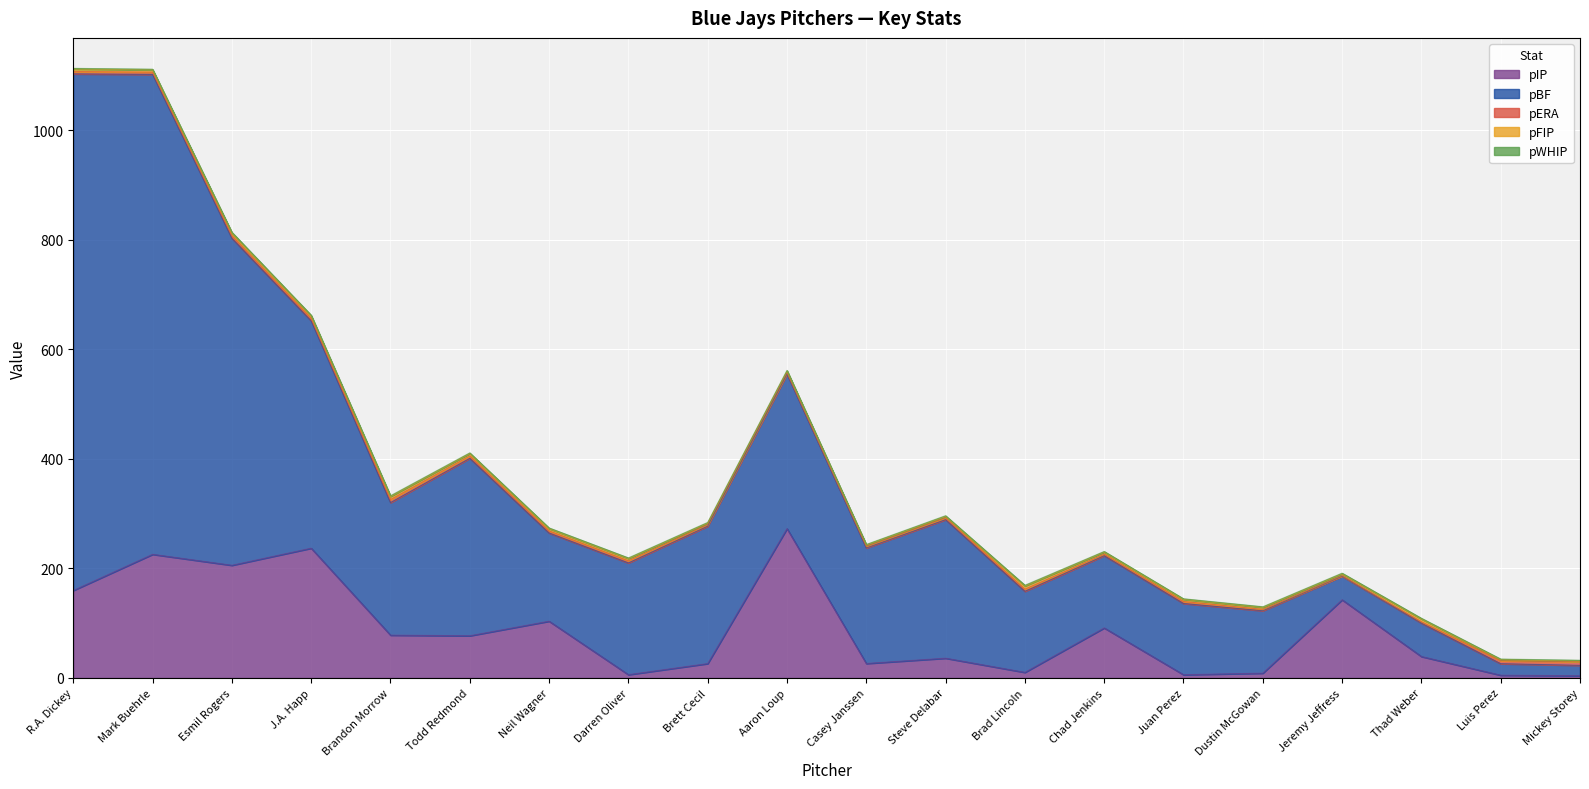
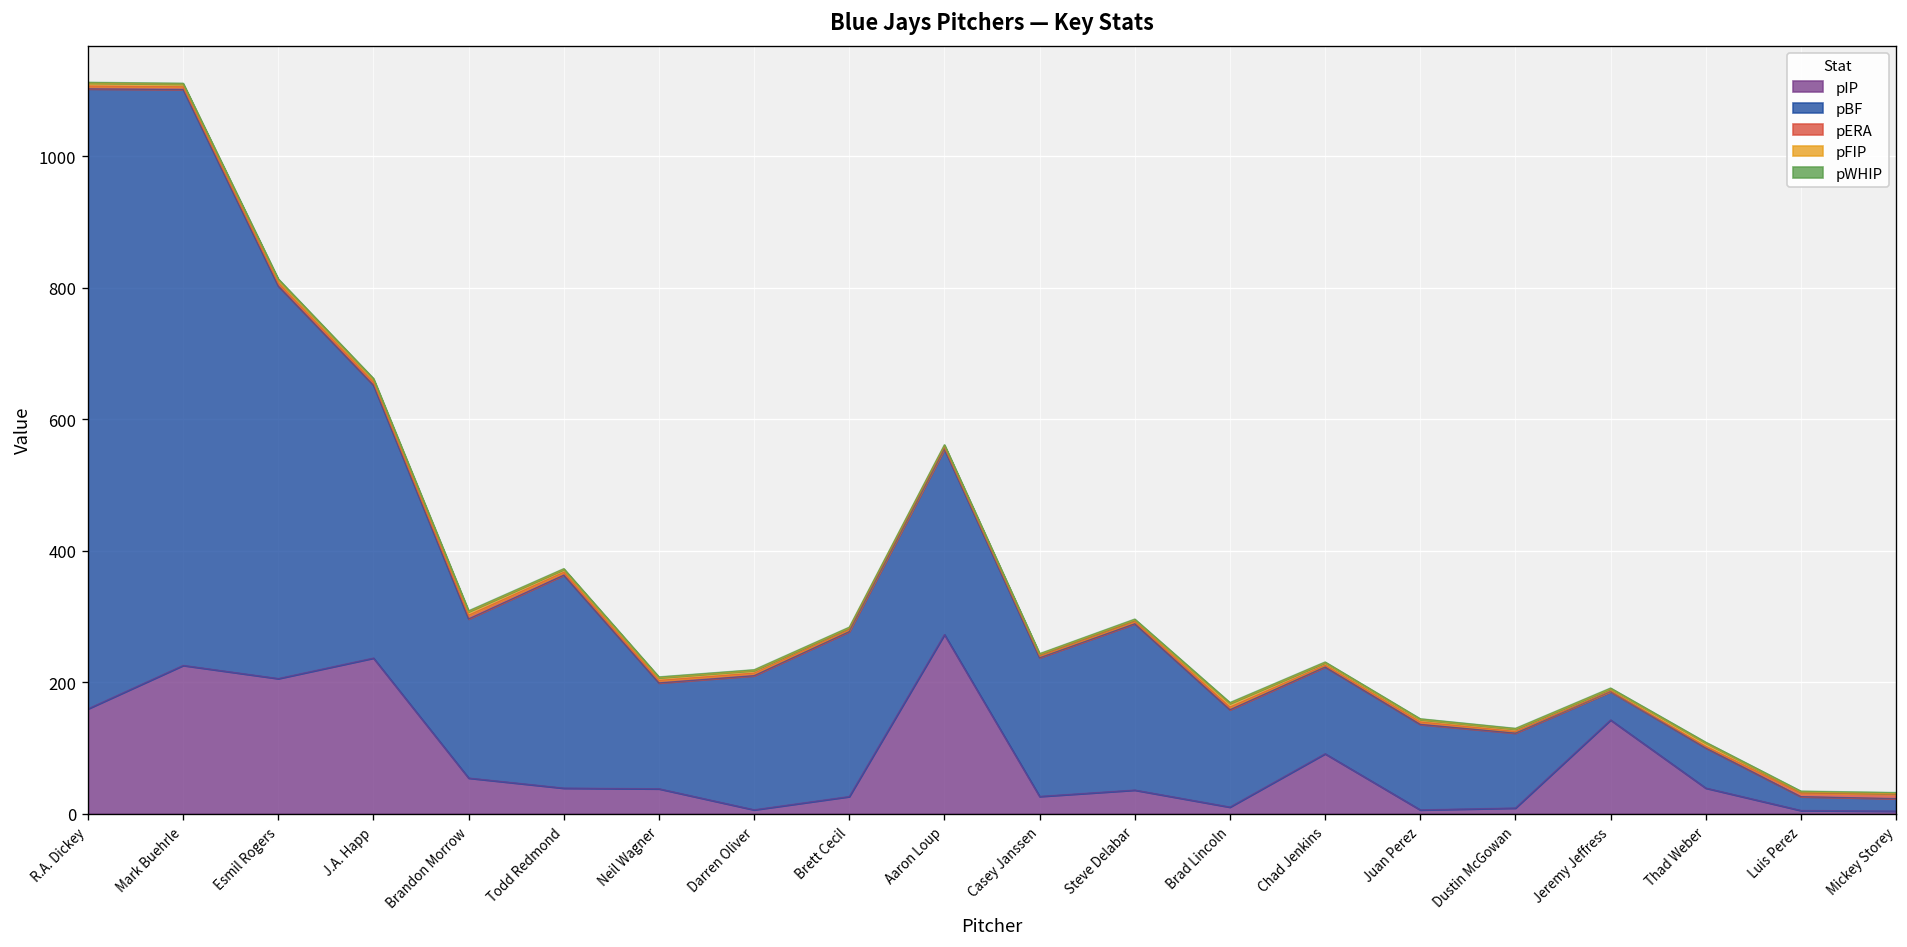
  {
    "pIP": {
      "R.A. Dickey": 160,
      "Mark Buehrle": 230,
      "Esmil Rogers": 210,
      "J.A. Happ": 240,
-     "Brandon Morrow": 80,
-     "Todd Redmond": 80,
-     "Neil Wagner": 100,
+     "Brandon Morrow": 50,
+     "Todd Redmond": 40,
+     "Neil Wagner": 40,
      "Darren Oliver": 10,
      "Brett Cecil": 30,
      "Aaron Loup": 270,
      "Casey Janssen": 30,
      "Steve Delabar": 40,
      "Brad Lincoln": 10,
      "Chad Jenkins": 90,
      "Juan Perez": 10,
      "Dustin McGowan": 10,
      "Jeremy Jeffress": 140,
      "Thad Weber": 40,
      "Luis Perez": 10,
      "Mickey Storey": 0
    },
    "pBF": {
      "Esmil Rogers": 600,
      "Brandon Morrow": 240,
      "Luis Perez": 20,
      "Mickey Storey": 20
    },
    "pERA": {
      "Esmil Rogers": 0,
      "Brandon Morrow": 10
    }
  }
